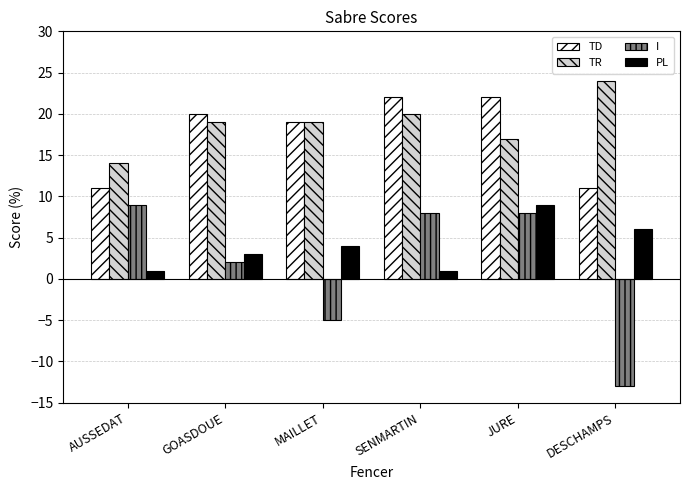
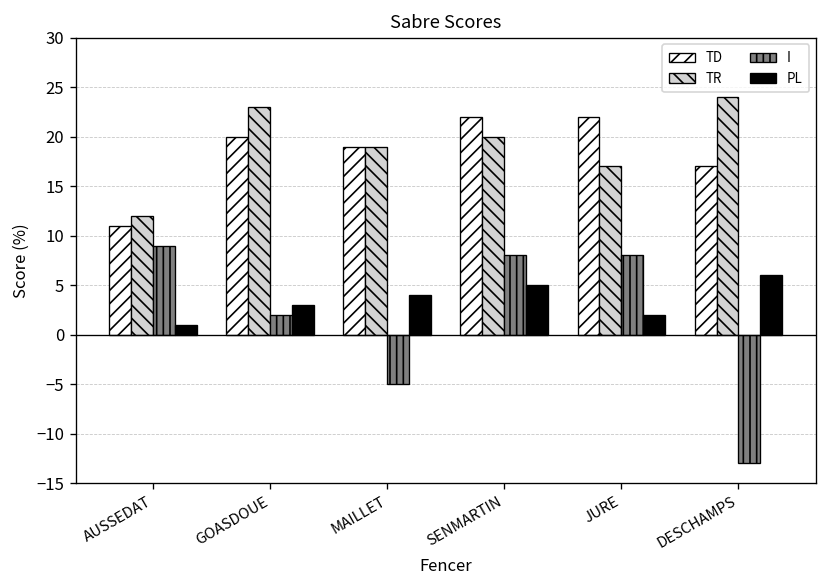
  {
    "TD": {
      "AUSSEDAT": 11,
      "GOASDOUE": 20,
      "MAILLET": 19,
      "SENMARTIN": 22,
      "JURE": 22,
-     "DESCHAMPS": 11
+     "DESCHAMPS": 17
    },
    "TR": {
-     "AUSSEDAT": 14,
-     "GOASDOUE": 19,
+     "AUSSEDAT": 12,
+     "GOASDOUE": 23,
      "MAILLET": 19,
      "SENMARTIN": 20,
      "JURE": 17,
      "DESCHAMPS": 24
    },
    "I": {
      "AUSSEDAT": 9,
      "GOASDOUE": 2,
      "MAILLET": -5,
      "SENMARTIN": 8,
      "JURE": 8,
      "DESCHAMPS": -13
    },
    "PL": {
      "AUSSEDAT": 1,
      "GOASDOUE": 3,
      "MAILLET": 4,
-     "SENMARTIN": 1,
-     "JURE": 9,
+     "SENMARTIN": 5,
+     "JURE": 2,
      "DESCHAMPS": 6
    }
  }
